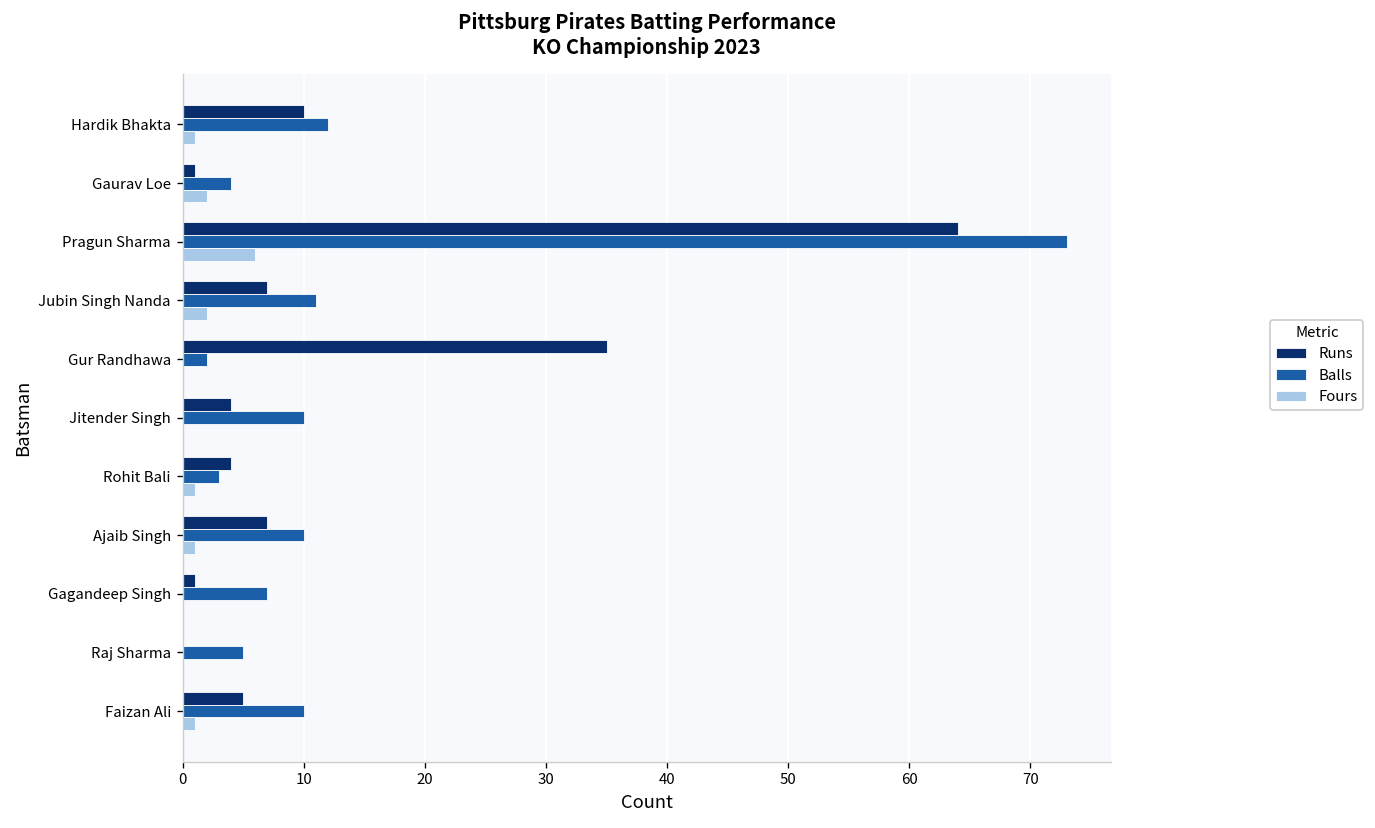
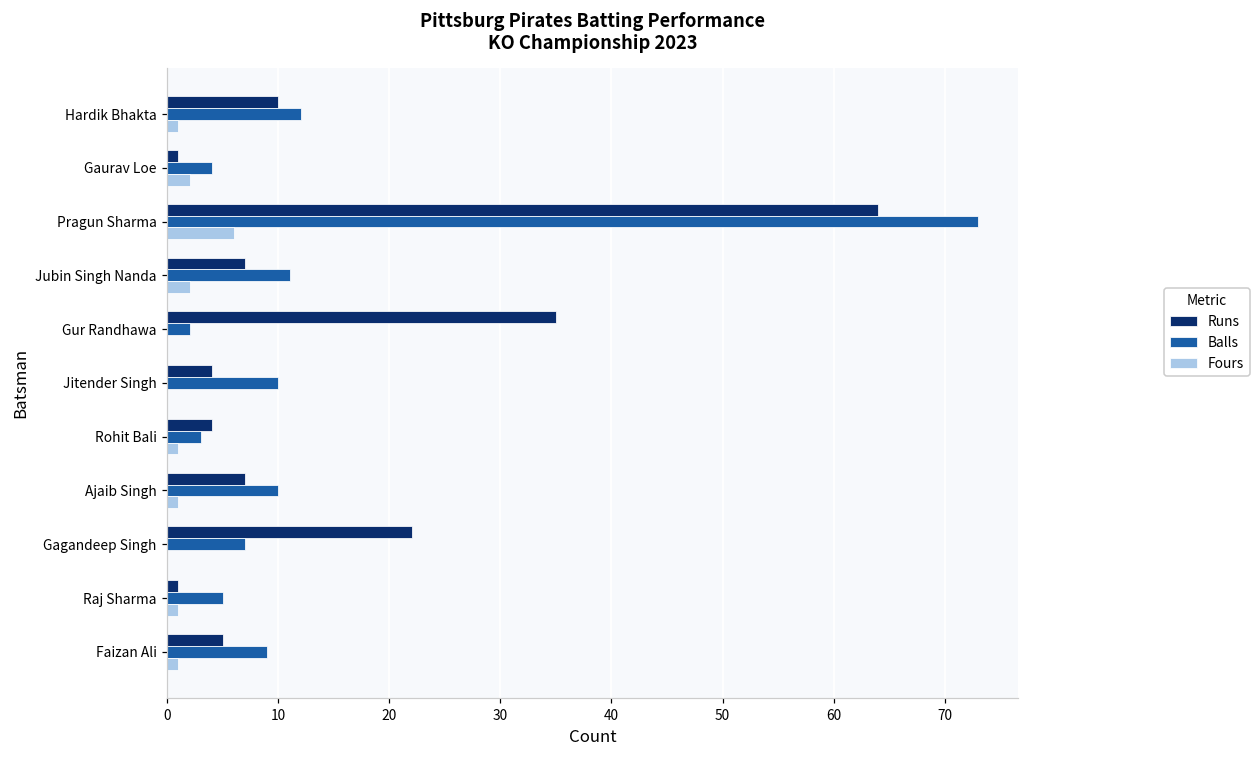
  {
    "Runs": {
      "Hardik Bhakta": 10,
      "Gaurav Loe": 1,
      "Pragun Sharma": 64,
      "Jubin Singh Nanda": 7,
      "Gur Randhawa": 35,
      "Jitender Singh": 4,
      "Rohit Bali": 4,
      "Ajaib Singh": 7,
-     "Gagandeep Singh": 1,
-     "Raj Sharma": 0,
+     "Gagandeep Singh": 22,
+     "Raj Sharma": 1,
      "Faizan Ali": 5
    },
    "Balls": {
      "Hardik Bhakta": 12,
      "Gaurav Loe": 4,
      "Pragun Sharma": 73,
      "Jubin Singh Nanda": 11,
      "Gur Randhawa": 2,
      "Jitender Singh": 10,
      "Rohit Bali": 3,
      "Ajaib Singh": 10,
      "Gagandeep Singh": 7,
      "Raj Sharma": 5,
-     "Faizan Ali": 10
+     "Faizan Ali": 9
    },
    "Fours": {
      "Hardik Bhakta": 1,
      "Gaurav Loe": 2,
      "Pragun Sharma": 6,
      "Jubin Singh Nanda": 2,
      "Gur Randhawa": 0,
      "Jitender Singh": 0,
      "Rohit Bali": 1,
      "Ajaib Singh": 1,
      "Gagandeep Singh": 0,
-     "Raj Sharma": 0,
+     "Raj Sharma": 1,
      "Faizan Ali": 1
    }
  }
